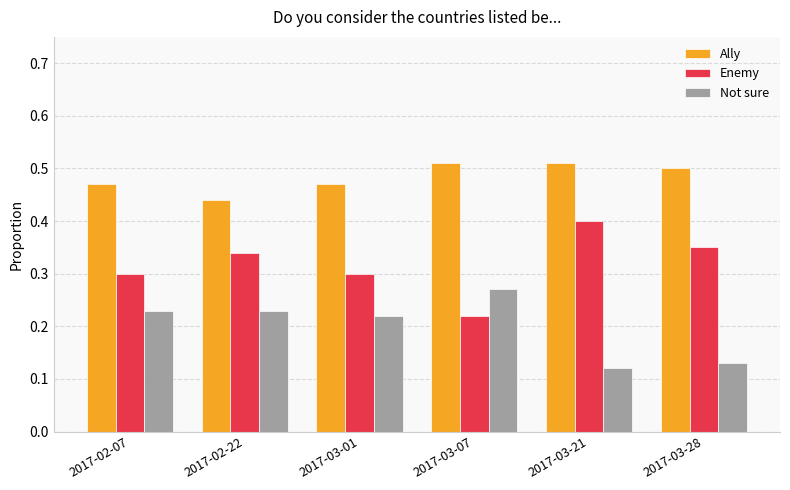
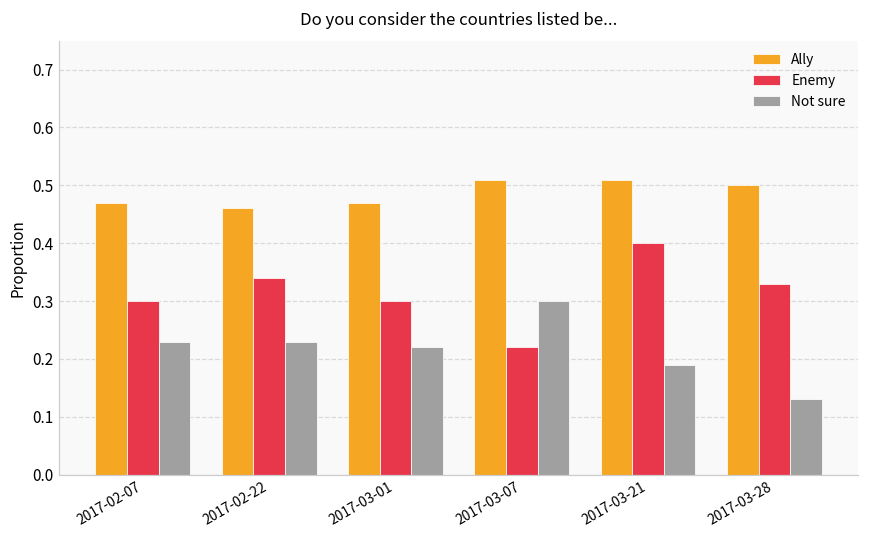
  {
    "Ally": {
      "2017-02-07": 0.47,
-     "2017-02-22": 0.44,
+     "2017-02-22": 0.46,
      "2017-03-01": 0.47,
      "2017-03-07": 0.51,
      "2017-03-21": 0.51,
      "2017-03-28": 0.50
    },
    "Enemy": {
      "2017-02-07": 0.30,
      "2017-02-22": 0.34,
      "2017-03-01": 0.30,
      "2017-03-07": 0.22,
      "2017-03-21": 0.40,
-     "2017-03-28": 0.35
+     "2017-03-28": 0.33
    },
    "Not sure": {
      "2017-02-07": 0.23,
      "2017-02-22": 0.23,
      "2017-03-01": 0.22,
-     "2017-03-07": 0.27,
-     "2017-03-21": 0.12,
+     "2017-03-07": 0.30,
+     "2017-03-21": 0.19,
      "2017-03-28": 0.13
    }
  }
